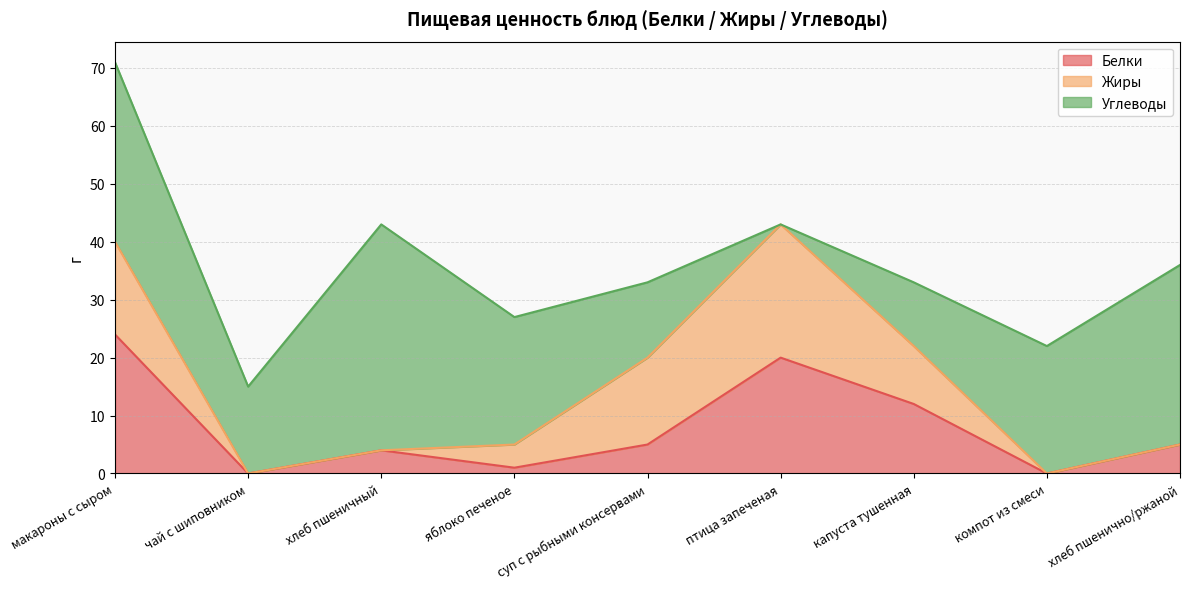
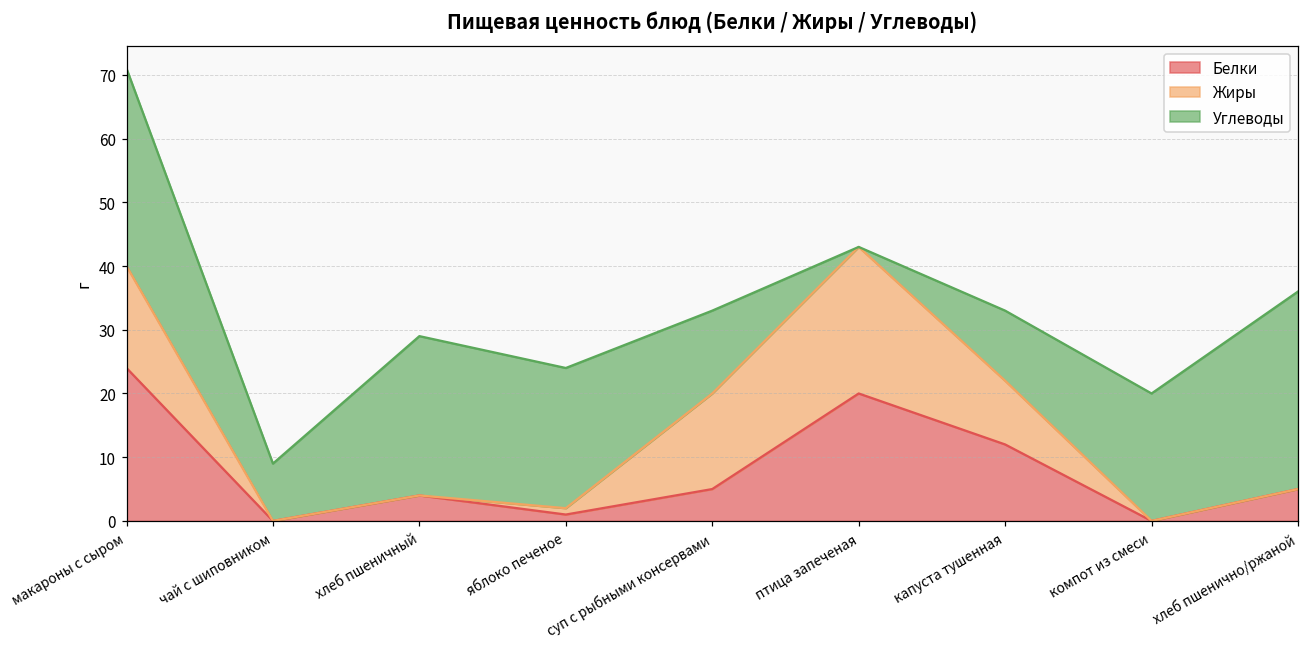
  {
    "Белки": {
      "макароны с сыром": 24,
      "яблоко печеное": 1,
      "суп с рыбными консервами": 5,
      "птица запеченая": 20,
      "капуста тушенная": 12
    },
    "Жиры": {
      "макароны с сыром": 16,
-     "яблоко печеное": 4,
+     "яблоко печеное": 1,
      "суп с рыбными консервами": 15,
      "капуста тушенная": 10
    },
    "Углеводы": {
      "макароны с сыром": 31,
-     "чай с шиповником": 15,
-     "хлеб пшеничный": 39,
+     "чай с шиповником": 9,
+     "хлеб пшеничный": 25,
      "яблоко печеное": 22,
      "суп с рыбными консервами": 13,
      "капуста тушенная": 11,
-     "компот из смеси": 22,
+     "компот из смеси": 20,
      "хлеб пшенично/ржаной": 31
    }
  }
